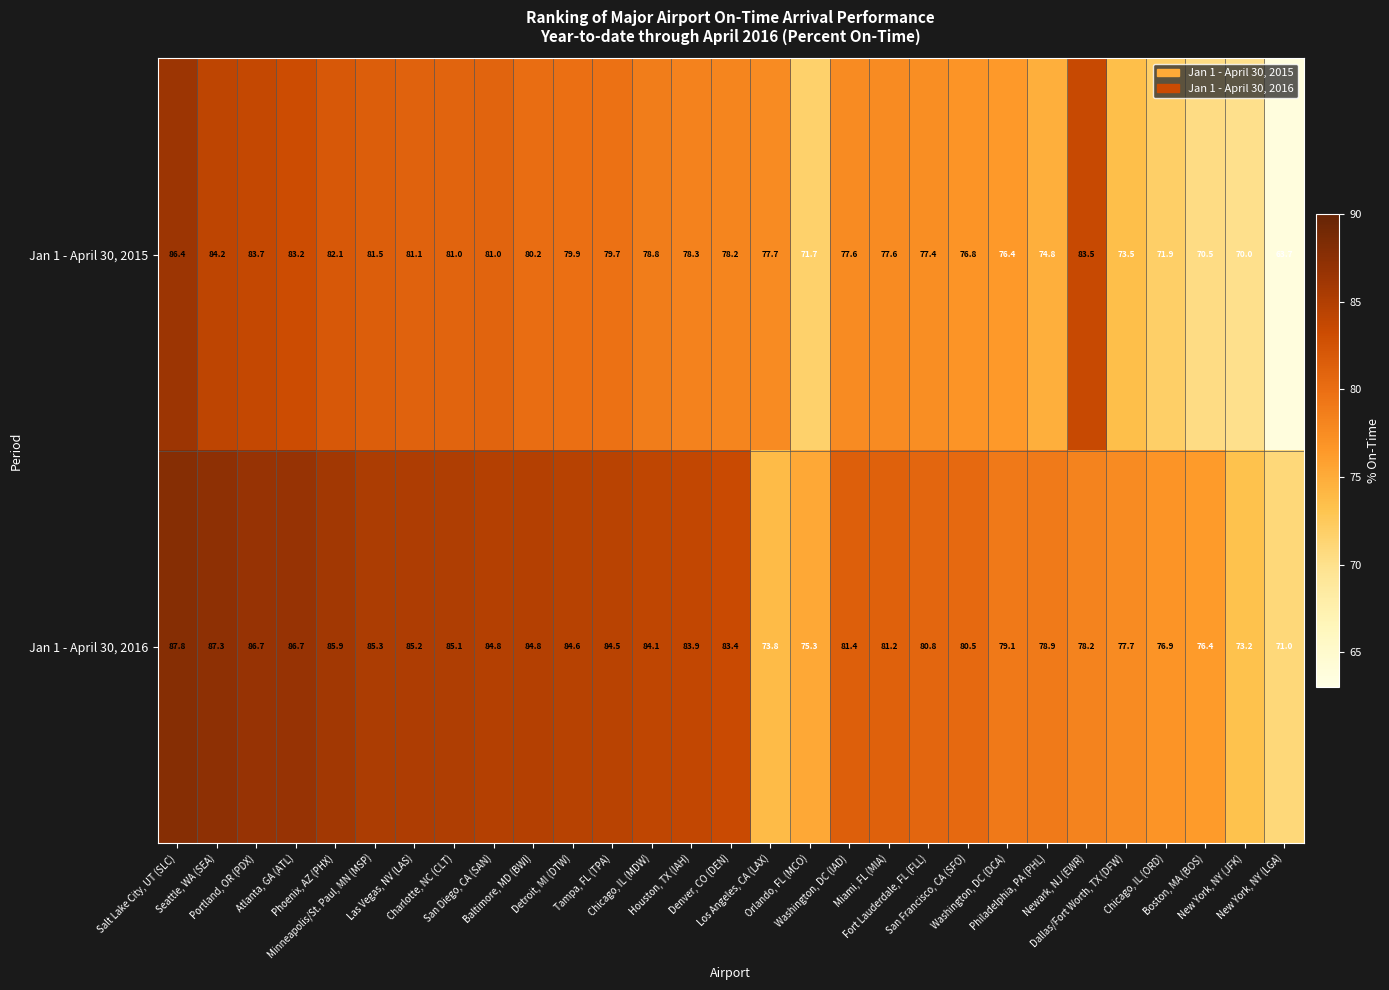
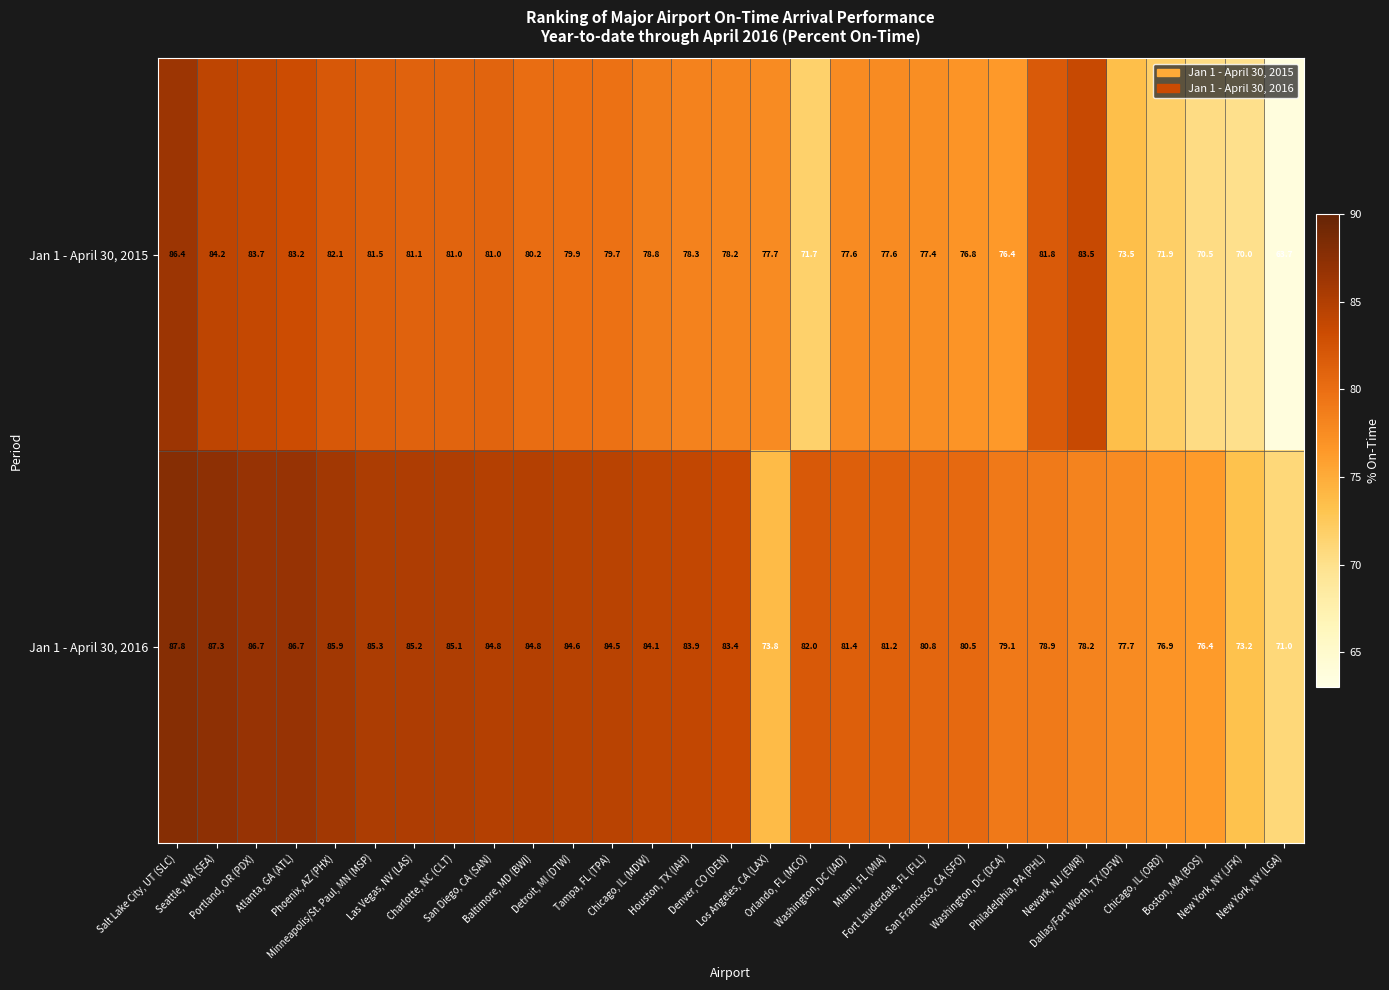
  {
    "Jan 1 - April 30, 2015": {
      "Salt Lake City, UT (SLC)": 86.4,
      "Seattle, WA (SEA)": 84.2,
      "Portland, OR (PDX)": 83.7,
      "Atlanta, GA (ATL)": 83.2,
      "Phoenix, AZ (PHX)": 82.1,
      "Minneapolis/St. Paul, MN (MSP)": 81.5,
      "Las Vegas, NV (LAS)": 81.1,
      "Charlotte, NC (CLT)": 81.0,
      "San Diego, CA (SAN)": 81.0,
      "Baltimore, MD (BWI)": 80.2,
      "Detroit, MI (DTW)": 79.9,
      "Tampa, FL (TPA)": 79.7,
      "Chicago, IL (MDW)": 78.8,
      "Houston, TX (IAH)": 78.3,
      "Denver, CO (DEN)": 78.2,
      "Los Angeles, CA (LAX)": 77.7,
      "Orlando, FL (MCO)": 71.7,
      "Washington, DC (IAD)": 77.6,
      "Miami, FL (MIA)": 77.6,
      "Fort Lauderdale, FL (FLL)": 77.4,
      "San Francisco, CA (SFO)": 76.8,
      "Washington, DC (DCA)": 76.4,
-     "Philadelphia, PA (PHL)": 74.8,
+     "Philadelphia, PA (PHL)": 81.8,
      "Newark, NJ (EWR)": 83.5,
      "Dallas/Fort Worth, TX (DFW)": 73.5,
      "Chicago, IL (ORD)": 71.9,
      "Boston, MA (BOS)": 70.5,
      "New York, NY (JFK)": 70.0
    },
    "Jan 1 - April 30, 2016": {
      "Salt Lake City, UT (SLC)": 87.8,
      "Seattle, WA (SEA)": 87.3,
      "Portland, OR (PDX)": 86.7,
      "Atlanta, GA (ATL)": 86.7,
      "Phoenix, AZ (PHX)": 85.9,
      "Minneapolis/St. Paul, MN (MSP)": 85.3,
      "Las Vegas, NV (LAS)": 85.2,
      "Charlotte, NC (CLT)": 85.1,
      "San Diego, CA (SAN)": 84.8,
      "Baltimore, MD (BWI)": 84.8,
      "Detroit, MI (DTW)": 84.6,
      "Tampa, FL (TPA)": 84.5,
      "Chicago, IL (MDW)": 84.1,
      "Houston, TX (IAH)": 83.9,
      "Denver, CO (DEN)": 83.4,
      "Los Angeles, CA (LAX)": 73.8,
-     "Orlando, FL (MCO)": 75.3,
+     "Orlando, FL (MCO)": 82.0,
      "Washington, DC (IAD)": 81.4,
      "Miami, FL (MIA)": 81.2,
      "Fort Lauderdale, FL (FLL)": 80.8,
      "San Francisco, CA (SFO)": 80.5,
      "Washington, DC (DCA)": 79.1,
      "Philadelphia, PA (PHL)": 78.9,
      "Newark, NJ (EWR)": 78.2,
      "Dallas/Fort Worth, TX (DFW)": 77.7,
      "Chicago, IL (ORD)": 76.9,
      "Boston, MA (BOS)": 76.4,
      "New York, NY (JFK)": 73.2,
      "New York, NY (LGA)": 71.0
    }
  }
